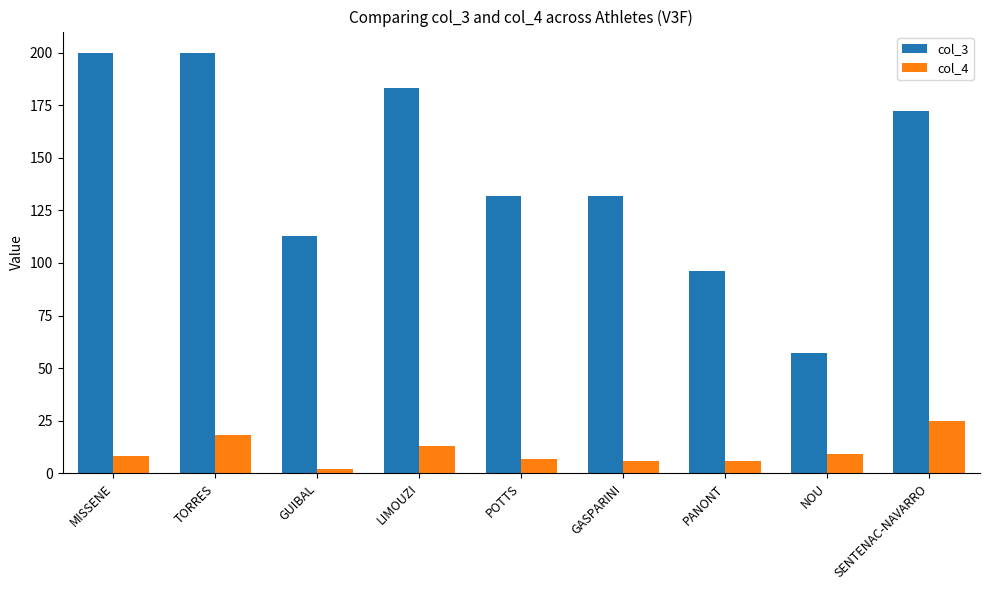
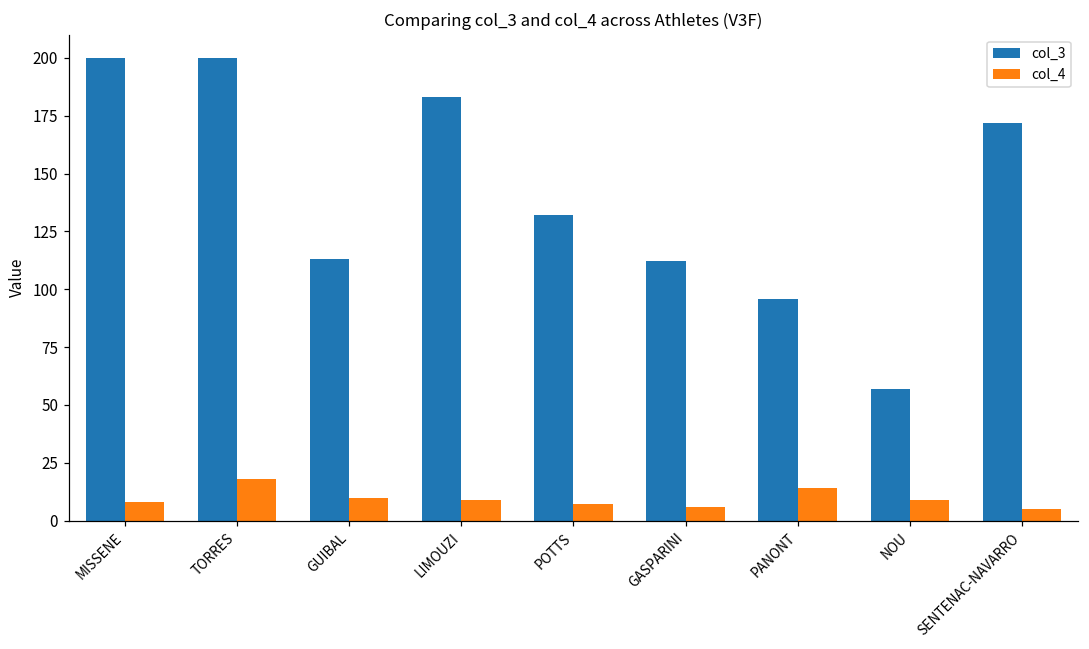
  {
    "col_3": {
      "MISSENE": 200,
      "TORRES": 200,
      "GUIBAL": 113,
      "LIMOUZI": 183,
      "POTTS": 132,
-     "GASPARINI": 132,
+     "GASPARINI": 112,
      "PANONT": 96,
      "NOU": 57,
      "SENTENAC-NAVARRO": 172
    },
    "col_4": {
      "MISSENE": 8,
      "TORRES": 18,
-     "GUIBAL": 2,
-     "LIMOUZI": 13,
+     "GUIBAL": 10,
+     "LIMOUZI": 9,
      "POTTS": 7,
      "GASPARINI": 6,
-     "PANONT": 6,
+     "PANONT": 14,
      "NOU": 9,
-     "SENTENAC-NAVARRO": 25
+     "SENTENAC-NAVARRO": 5
    }
  }
